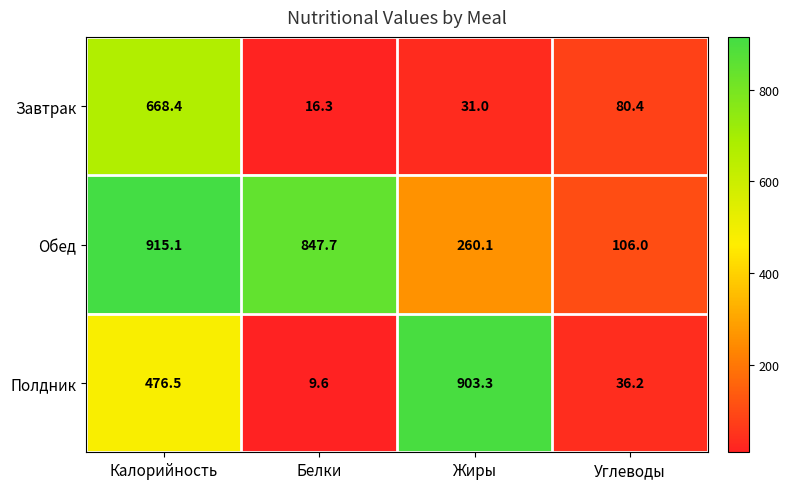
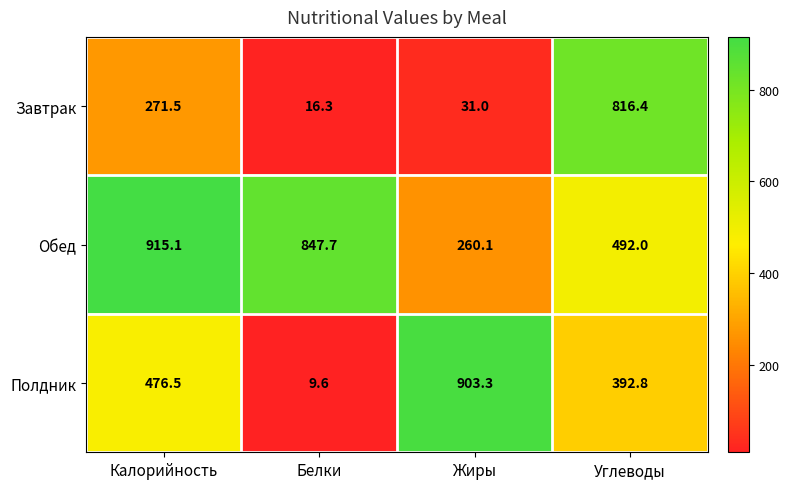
  {
    "Завтрак": {
-     "Калорийность": 668.4,
+     "Калорийность": 271.5,
      "Белки": 16.3,
      "Жиры": 31.0,
-     "Углеводы": 80.4
+     "Углеводы": 816.4
    },
    "Обед": {
      "Калорийность": 915.1,
      "Белки": 847.7,
      "Жиры": 260.1,
-     "Углеводы": 106.0
+     "Углеводы": 492.0
    },
    "Полдник": {
      "Калорийность": 476.5,
      "Белки": 9.6,
      "Жиры": 903.3,
-     "Углеводы": 36.2
+     "Углеводы": 392.8
    }
  }
